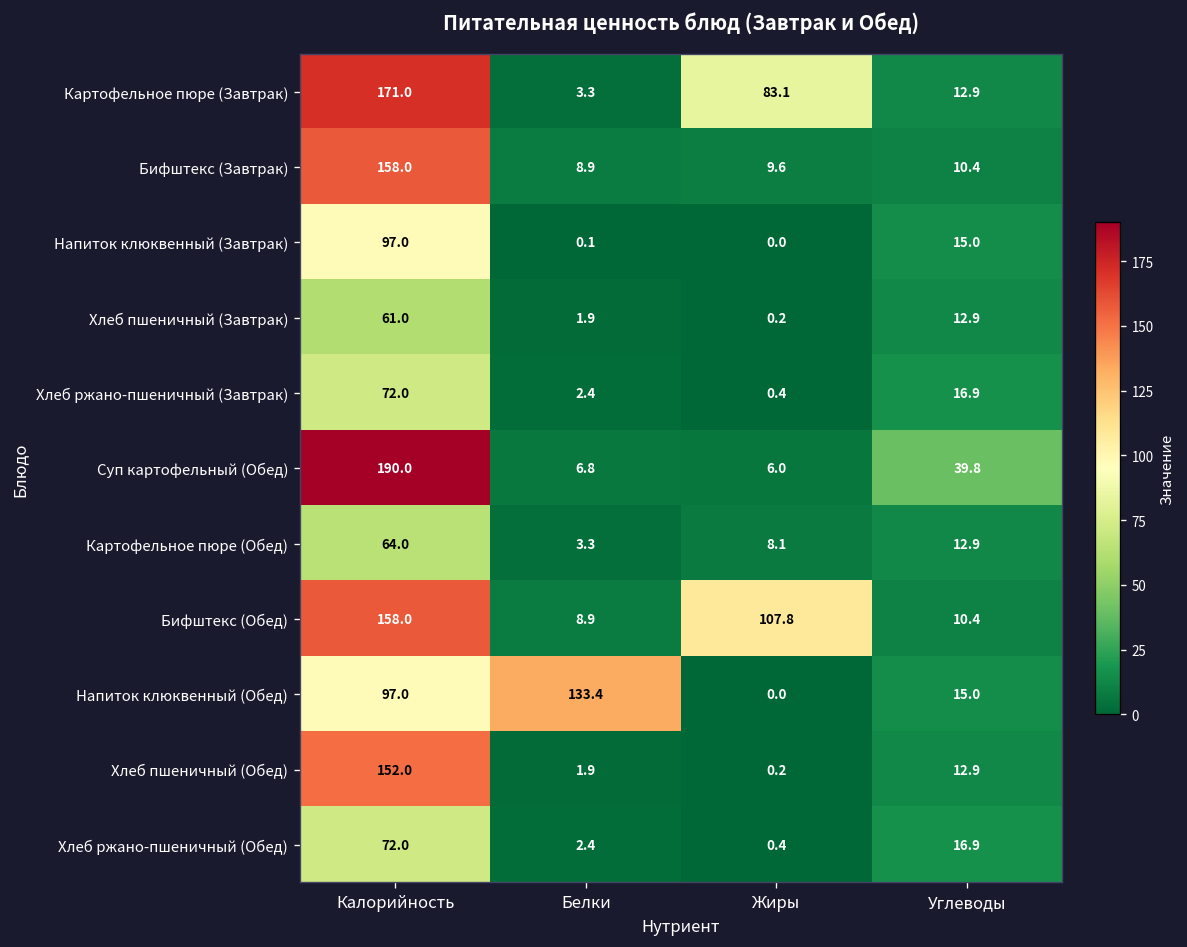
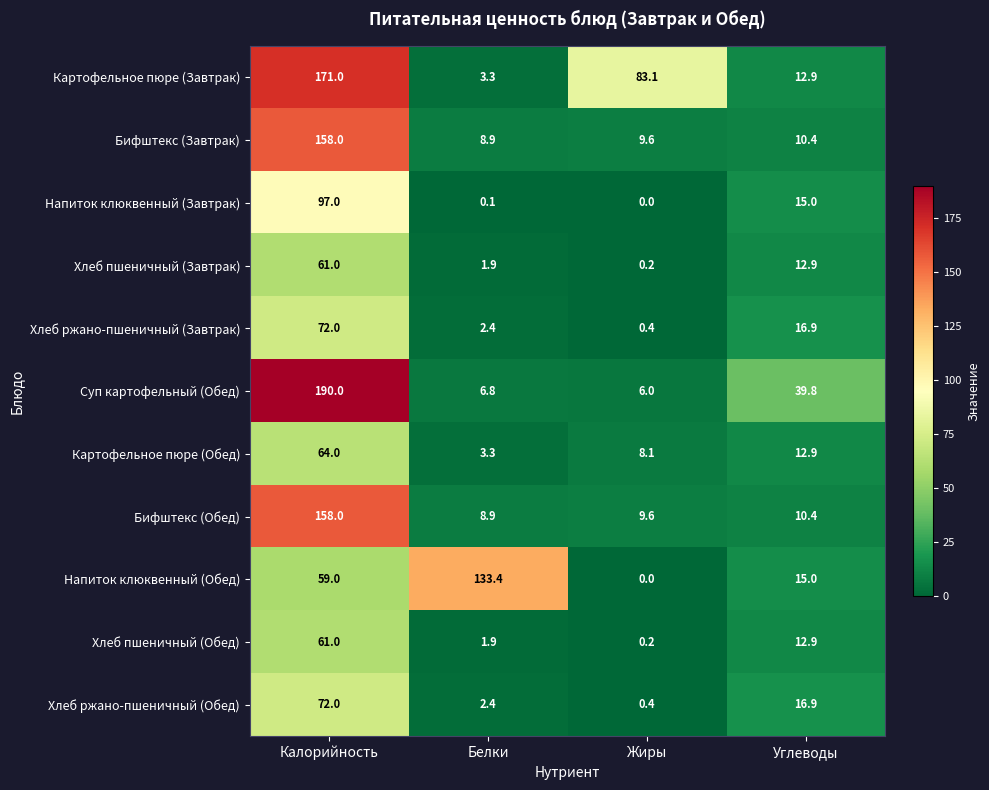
  {
    "Картофельное пюре (Завтрак)": {
      "Калорийность": 171.0,
      "Белки": 3.3,
      "Жиры": 83.1,
      "Углеводы": 12.9
    },
    "Бифштекс (Завтрак)": {
      "Калорийность": 158.0,
      "Белки": 8.9,
      "Жиры": 9.6,
      "Углеводы": 10.4
    },
    "Напиток клюквенный (Завтрак)": {
      "Калорийность": 97.0,
      "Белки": 0.1,
      "Жиры": 0.0,
      "Углеводы": 15.0
    },
    "Хлеб пшеничный (Завтрак)": {
      "Калорийность": 61.0,
      "Белки": 1.9,
      "Жиры": 0.2,
      "Углеводы": 12.9
    },
    "Хлеб ржано-пшеничный (Завтрак)": {
      "Калорийность": 72.0,
      "Белки": 2.4,
      "Жиры": 0.4,
      "Углеводы": 16.9
    },
    "Суп картофельный (Обед)": {
      "Калорийность": 190.0,
      "Белки": 6.8,
      "Жиры": 6.0,
      "Углеводы": 39.8
    },
    "Картофельное пюре (Обед)": {
      "Калорийность": 64.0,
      "Белки": 3.3,
      "Жиры": 8.1,
      "Углеводы": 12.9
    },
    "Бифштекс (Обед)": {
      "Калорийность": 158.0,
      "Белки": 8.9,
-     "Жиры": 107.8,
+     "Жиры": 9.6,
      "Углеводы": 10.4
    },
    "Напиток клюквенный (Обед)": {
-     "Калорийность": 97.0,
+     "Калорийность": 59.0,
      "Белки": 133.4,
      "Жиры": 0.0,
      "Углеводы": 15.0
    },
    "Хлеб пшеничный (Обед)": {
-     "Калорийность": 152.0,
+     "Калорийность": 61.0,
      "Белки": 1.9,
      "Жиры": 0.2,
      "Углеводы": 12.9
    },
    "Хлеб ржано-пшеничный (Обед)": {
      "Калорийность": 72.0,
      "Белки": 2.4,
      "Жиры": 0.4,
      "Углеводы": 16.9
    }
  }
